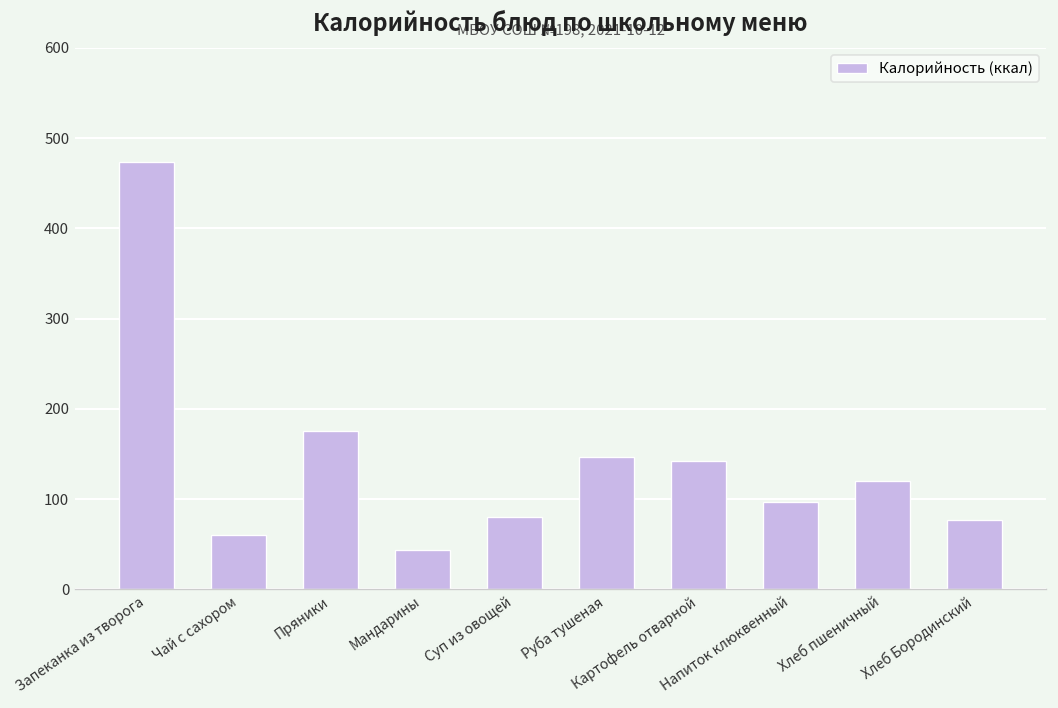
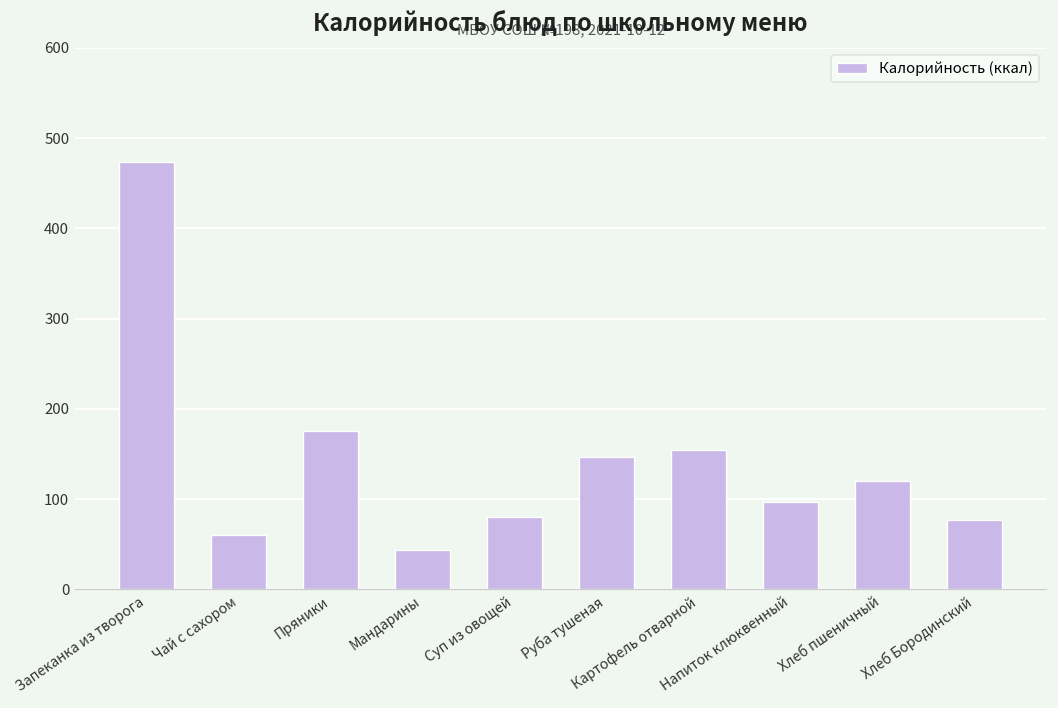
  {
    "Запеканка из творога": 470,
    "Чай с сахором": 60,
    "Пряники": 180,
    "Мандарины": 40,
    "Суп из овощей": 80,
    "Руба тушеная": 150,
-   "Картофель отварной": 140,
+   "Картофель отварной": 150,
    "Напиток клюквенный": 100,
    "Хлеб пшеничный": 120,
    "Хлеб Бородинский": 80
  }
